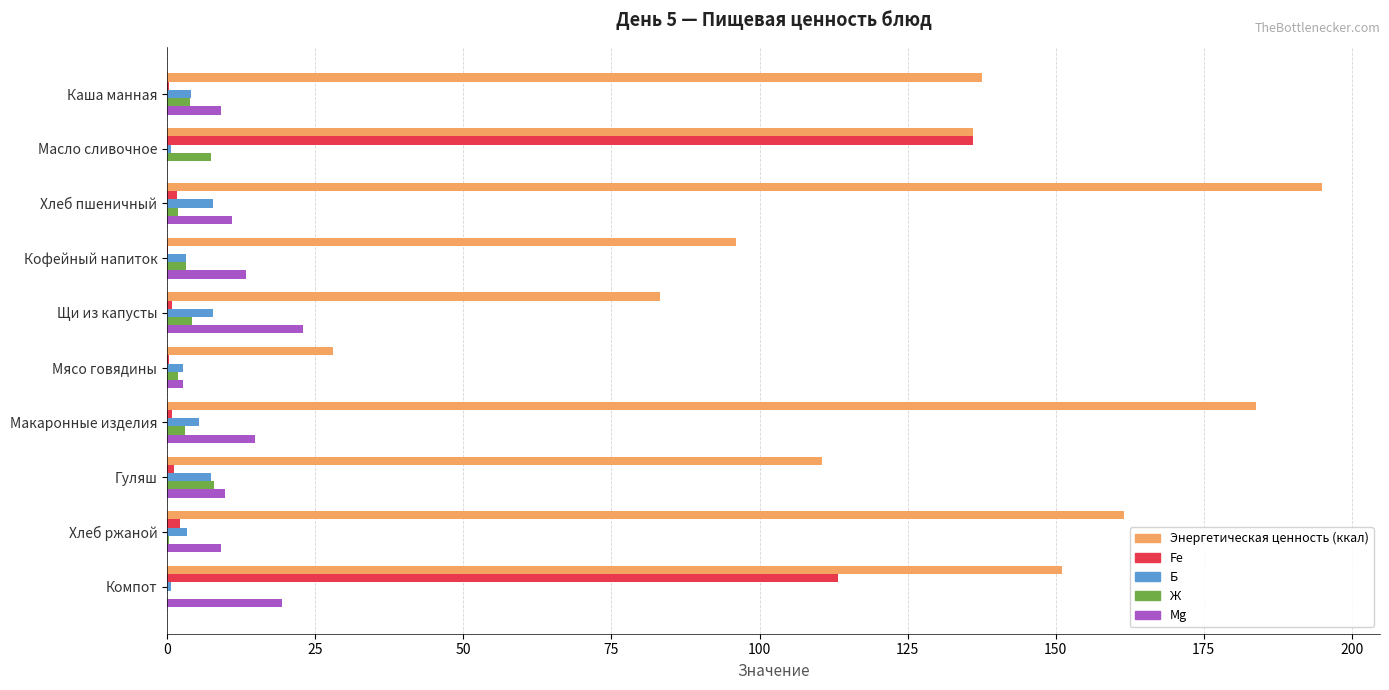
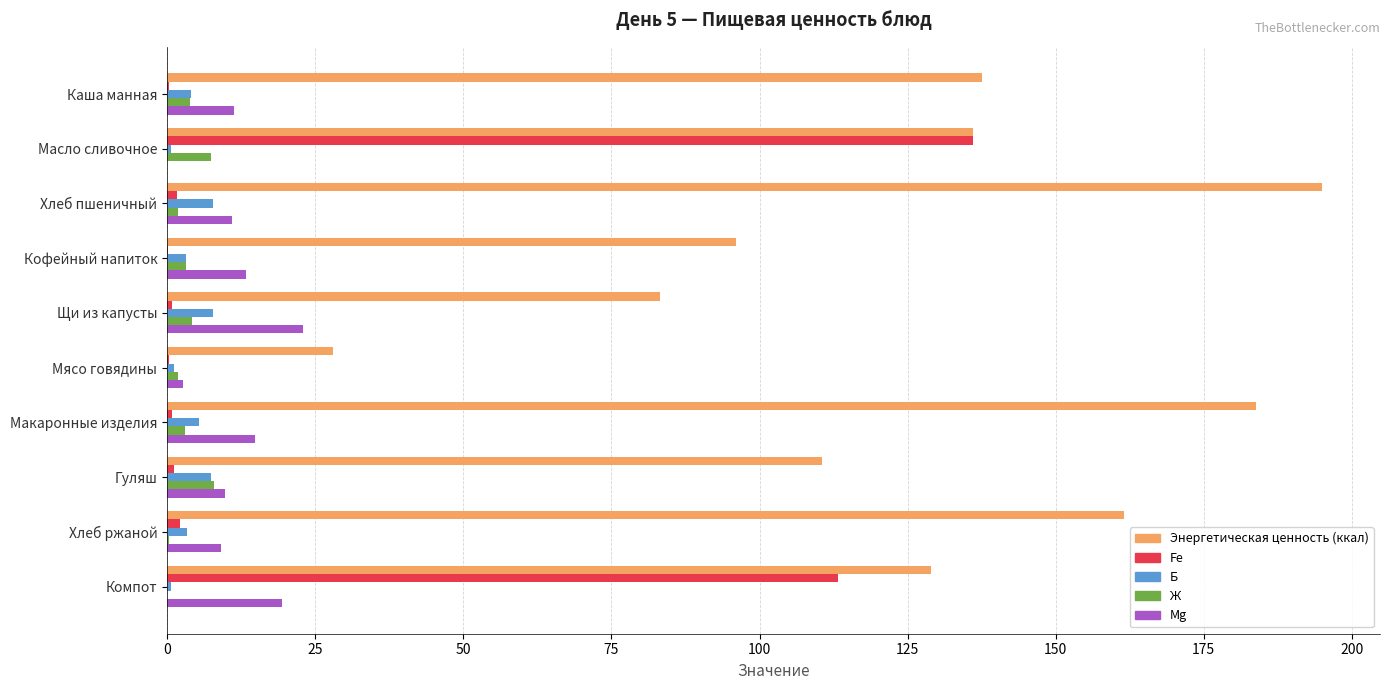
  {
    "Энергетическая ценность (ккал)": {
      "Каша манная": 138,
      "Масло сливочное": 136,
      "Хлеб пшеничный": 195,
      "Кофейный напиток": 96,
      "Щи из капусты": 83,
      "Мясо говядины": 28,
      "Макаронные изделия": 184,
      "Гуляш": 111,
      "Хлеб ржаной": 162,
-     "Компот": 151
+     "Компот": 129
    },
    "Fe": {
      "Масло сливочное": 136,
      "Хлеб пшеничный": 2,
      "Щи из капусты": 1,
      "Макаронные изделия": 1,
      "Гуляш": 1,
      "Хлеб ржаной": 2,
      "Компот": 113
    },
    "Б": {
      "Каша манная": 4,
      "Масло сливочное": 1,
      "Хлеб пшеничный": 8,
      "Кофейный напиток": 3,
      "Щи из капусты": 8,
-     "Мясо говядины": 3,
+     "Мясо говядины": 1,
      "Макаронные изделия": 5,
      "Гуляш": 7,
      "Хлеб ржаной": 3,
      "Компот": 1
    },
    "Ж": {
      "Каша манная": 4,
      "Масло сливочное": 7,
      "Хлеб пшеничный": 2,
      "Кофейный напиток": 3,
      "Щи из капусты": 4,
      "Мясо говядины": 2,
      "Макаронные изделия": 3,
      "Гуляш": 8,
      "Компот": 0
    },
    "Mg": {
-     "Каша манная": 9,
+     "Каша манная": 11,
      "Масло сливочное": 0,
      "Хлеб пшеничный": 11,
      "Кофейный напиток": 13,
      "Щи из капусты": 23,
      "Мясо говядины": 3,
      "Макаронные изделия": 15,
      "Гуляш": 10,
      "Хлеб ржаной": 9,
      "Компот": 19
    }
  }
